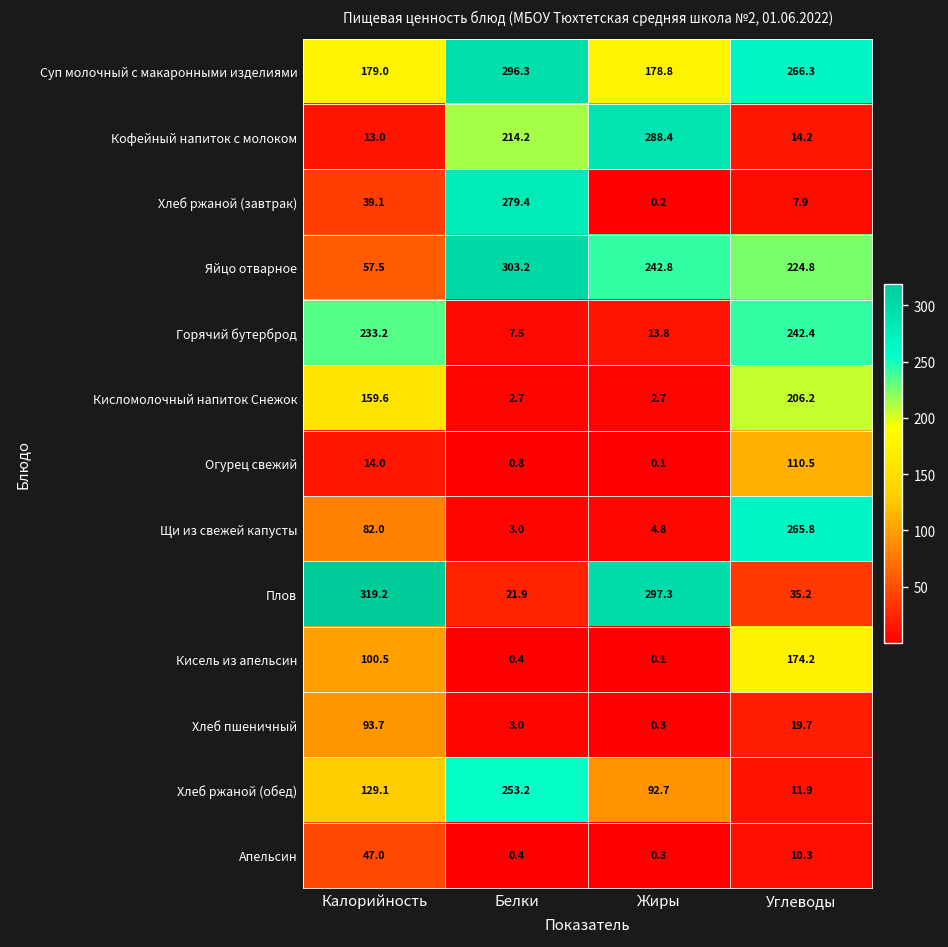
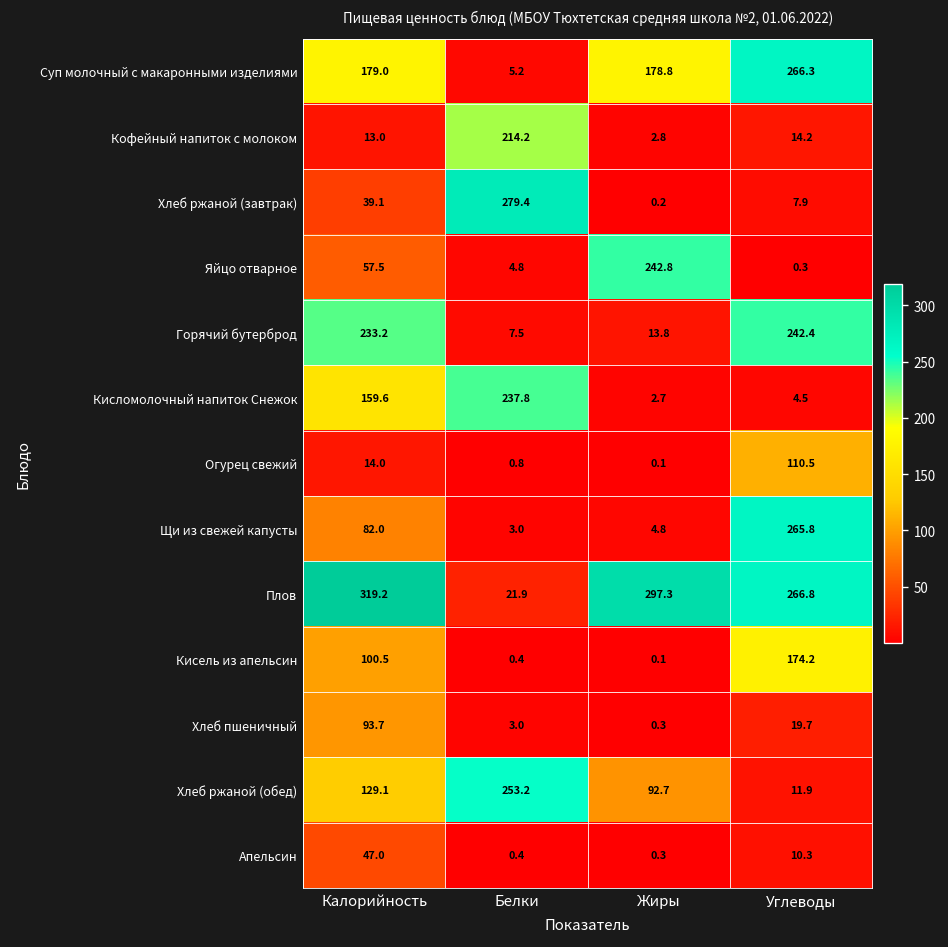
  {
    "Суп молочный с макаронными изделиями": {
      "Калорийность": 179.0,
-     "Белки": 296.3,
+     "Белки": 5.2,
      "Жиры": 178.8,
      "Углеводы": 266.3
    },
    "Кофейный напиток с молоком": {
      "Калорийность": 13.0,
      "Белки": 214.2,
-     "Жиры": 288.4,
+     "Жиры": 2.8,
      "Углеводы": 14.2
    },
    "Хлеб ржаной (завтрак)": {
      "Калорийность": 39.1,
      "Белки": 279.4,
      "Жиры": 0.2,
      "Углеводы": 7.9
    },
    "Яйцо отварное": {
      "Калорийность": 57.5,
-     "Белки": 303.2,
+     "Белки": 4.8,
      "Жиры": 242.8,
-     "Углеводы": 224.8
+     "Углеводы": 0.3
    },
    "Горячий бутерброд": {
      "Калорийность": 233.2,
      "Белки": 7.5,
      "Жиры": 13.8,
      "Углеводы": 242.4
    },
    "Кисломолочный напиток Снежок": {
      "Калорийность": 159.6,
-     "Белки": 2.7,
+     "Белки": 237.8,
      "Жиры": 2.7,
-     "Углеводы": 206.2
+     "Углеводы": 4.5
    },
    "Огурец свежий": {
      "Калорийность": 14.0,
      "Белки": 0.8,
      "Жиры": 0.1,
      "Углеводы": 110.5
    },
    "Щи из свежей капусты": {
      "Калорийность": 82.0,
      "Белки": 3.0,
      "Жиры": 4.8,
      "Углеводы": 265.8
    },
    "Плов": {
      "Калорийность": 319.2,
      "Белки": 21.9,
      "Жиры": 297.3,
-     "Углеводы": 35.2
+     "Углеводы": 266.8
    },
    "Кисель из апельсин": {
      "Калорийность": 100.5,
      "Белки": 0.4,
      "Жиры": 0.1,
      "Углеводы": 174.2
    },
    "Хлеб пшеничный": {
      "Калорийность": 93.7,
      "Белки": 3.0,
      "Жиры": 0.3,
      "Углеводы": 19.7
    },
    "Хлеб ржаной (обед)": {
      "Калорийность": 129.1,
      "Белки": 253.2,
      "Жиры": 92.7,
      "Углеводы": 11.9
    },
    "Апельсин": {
      "Калорийность": 47.0,
      "Белки": 0.4,
      "Жиры": 0.3,
      "Углеводы": 10.3
    }
  }
